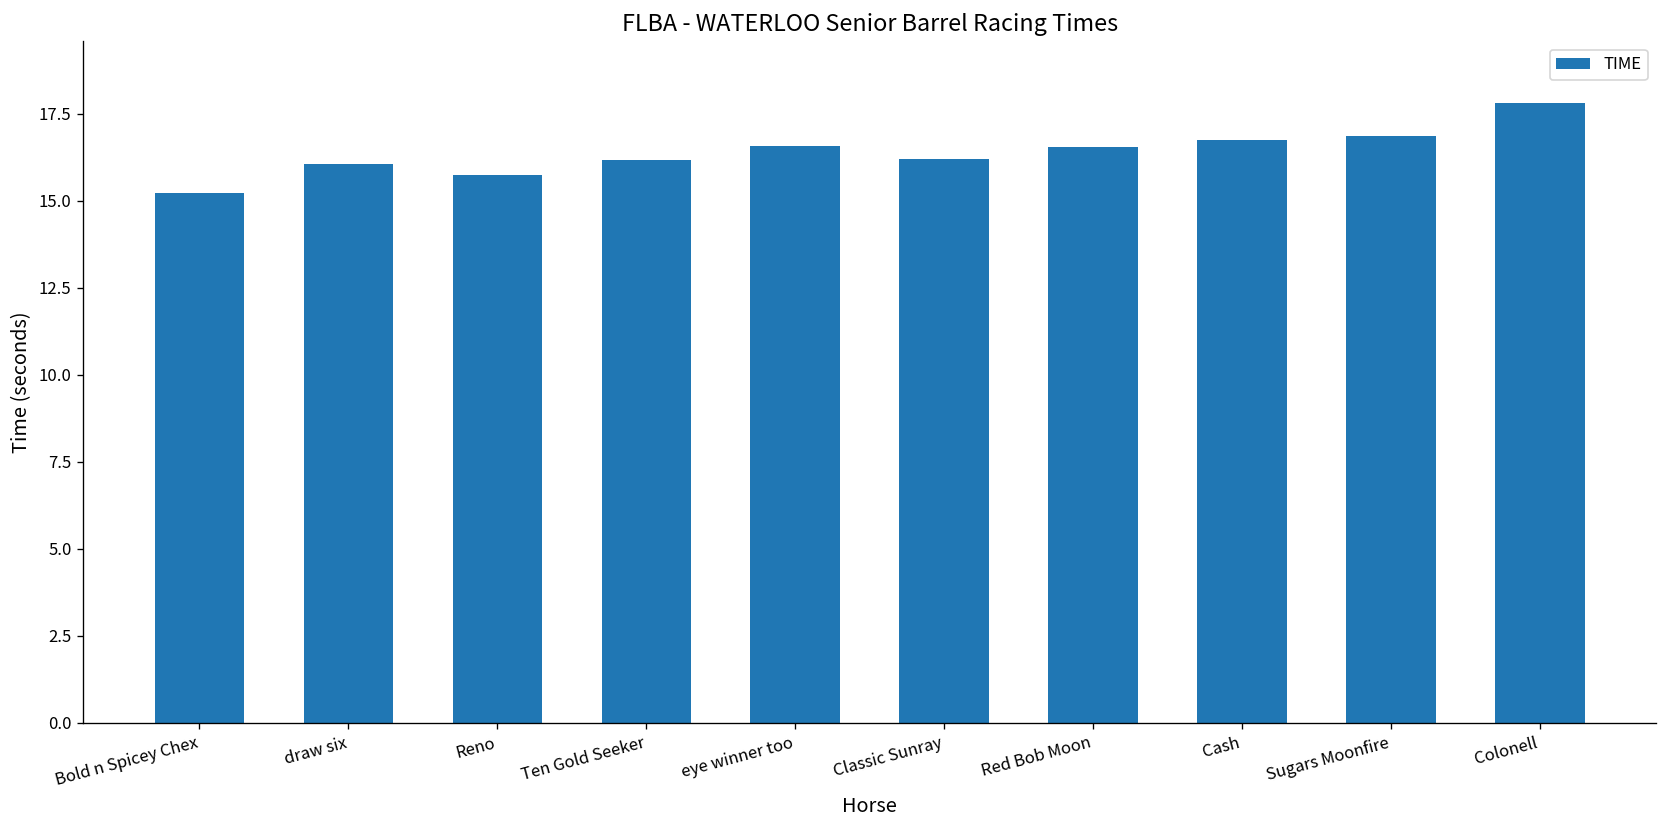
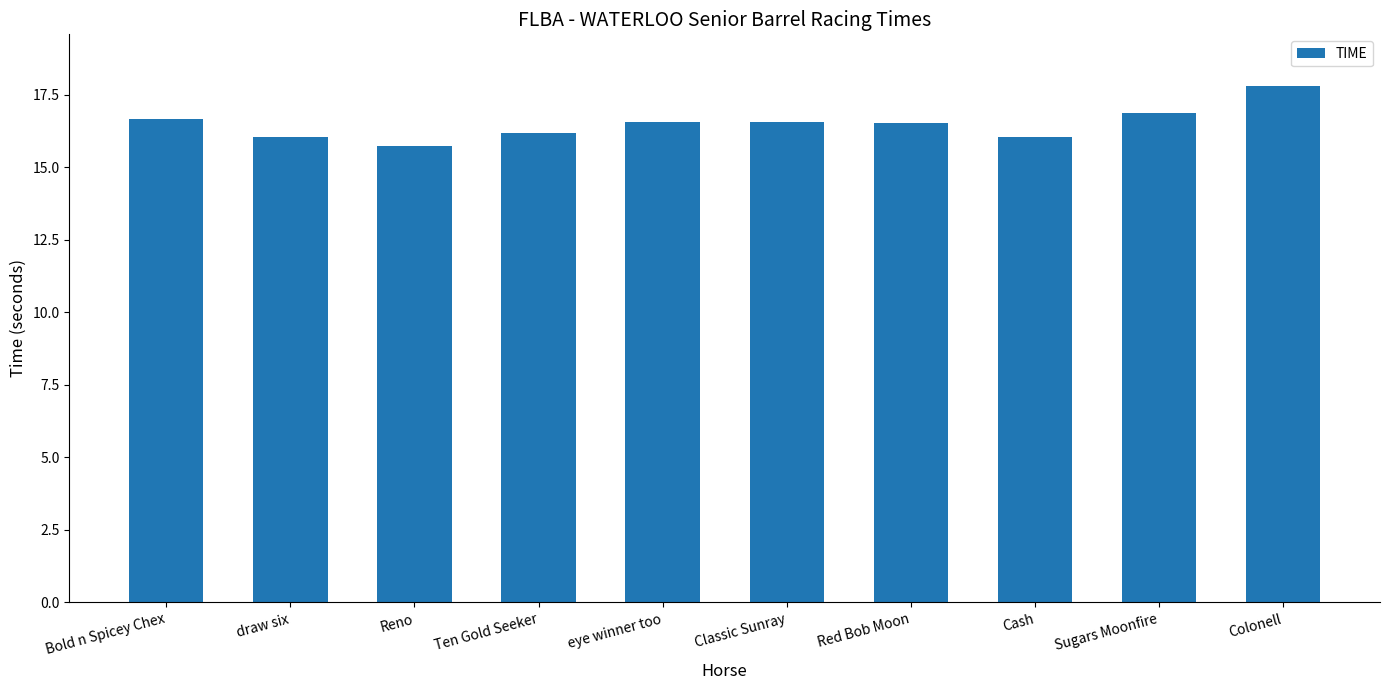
  {
-   "Bold n Spicey Chex": 15.2,
+   "Bold n Spicey Chex": 16.7,
    "draw six": 16.1,
    "Reno": 15.7,
    "Ten Gold Seeker": 16.2,
    "eye winner too": 16.6,
-   "Classic Sunray": 16.2,
+   "Classic Sunray": 16.6,
    "Red Bob Moon": 16.5,
-   "Cash": 16.7,
+   "Cash": 16.0,
    "Sugars Moonfire": 16.9,
    "Colonell": 17.8
  }
